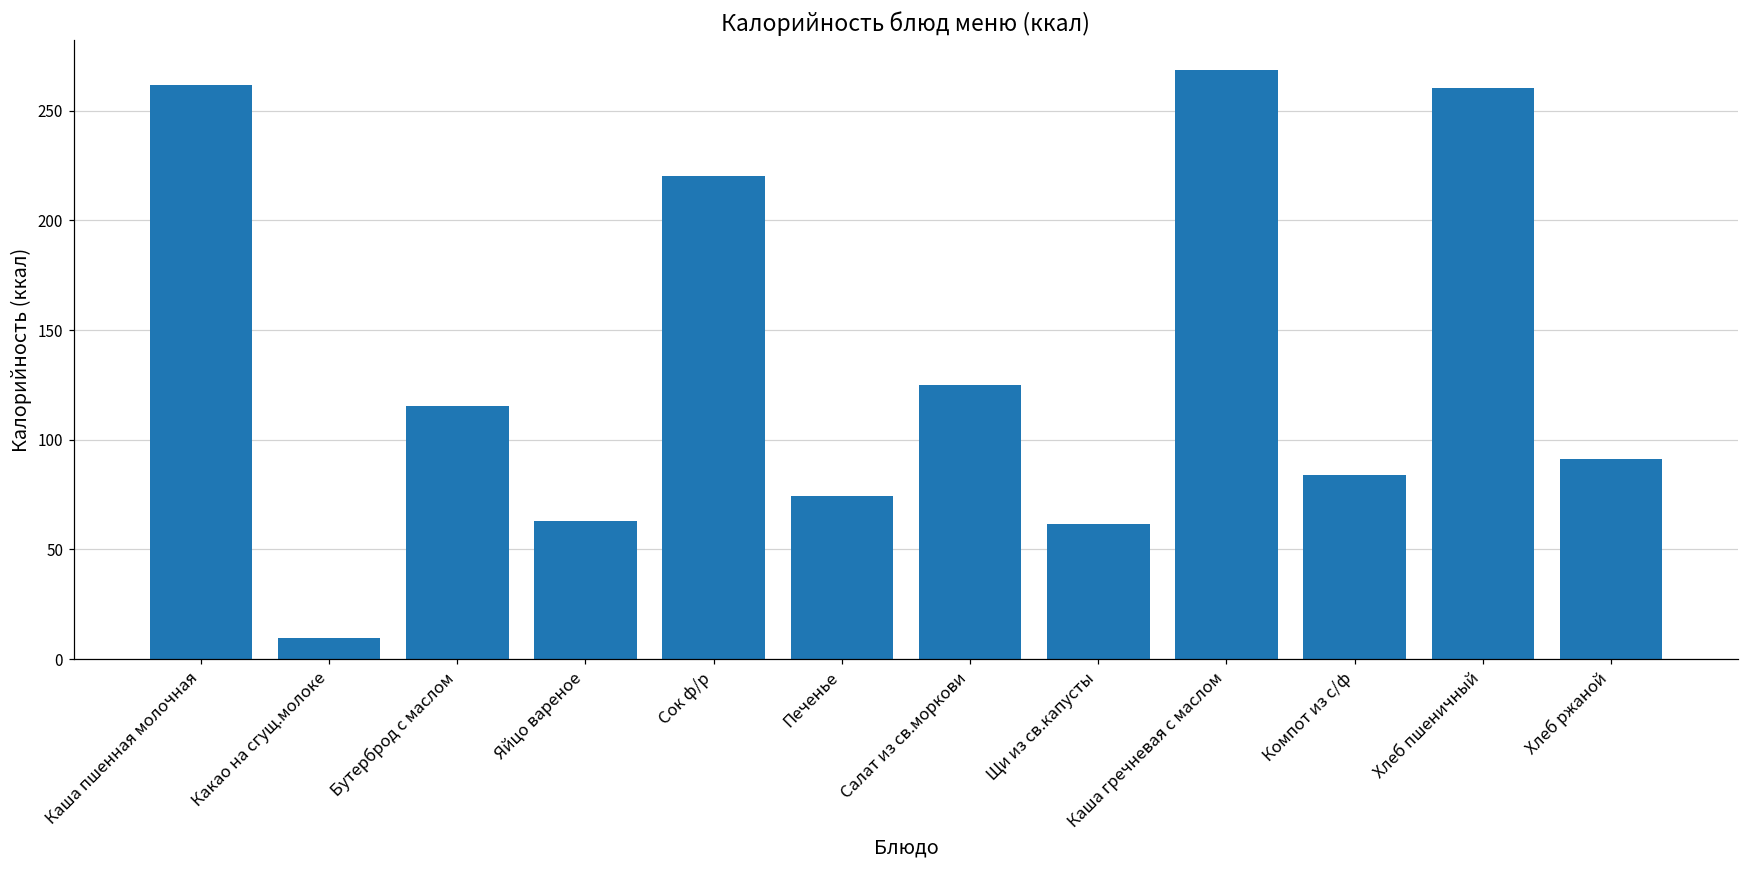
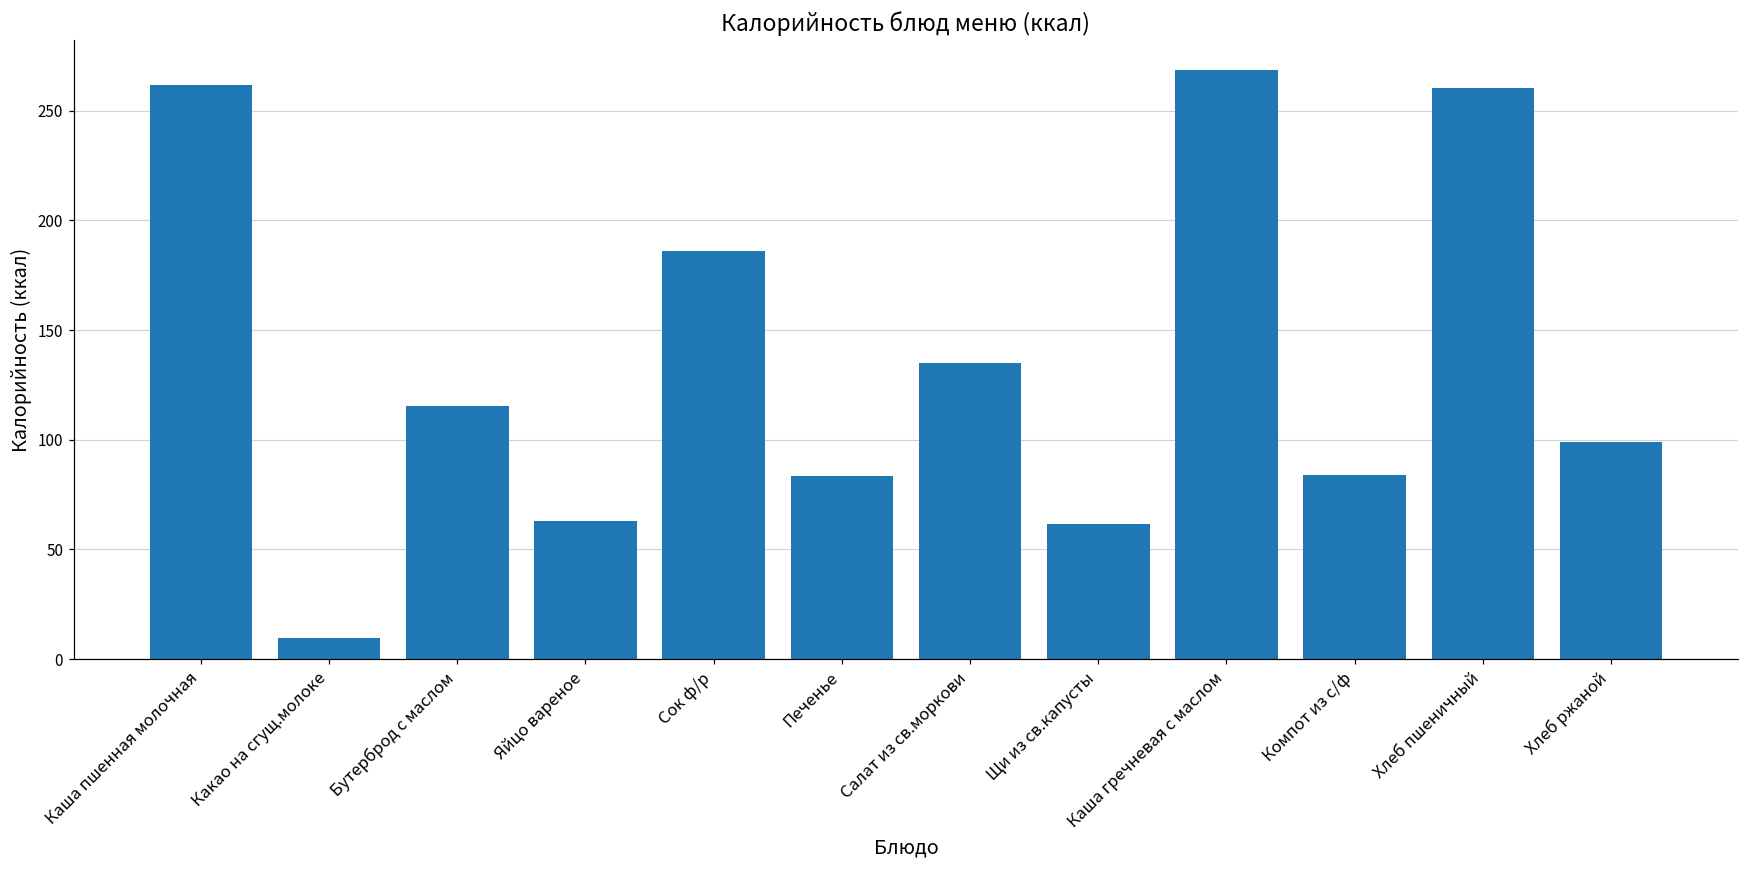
  {
    "Каша пшенная молочная": 262,
    "Какао на сгущ.молоке": 10,
    "Бутерброд с маслом": 116,
    "Яйцо вареное": 63,
-   "Сок ф/р": 220,
-   "Печенье": 74,
-   "Салат из св.моркови": 125,
+   "Сок ф/р": 186,
+   "Печенье": 83,
+   "Салат из св.моркови": 135,
    "Щи из св.капусты": 62,
    "Каша гречневая с маслом": 269,
    "Компот из с/ф": 84,
    "Хлеб пшеничный": 260,
-   "Хлеб ржаной": 91
+   "Хлеб ржаной": 99
  }
